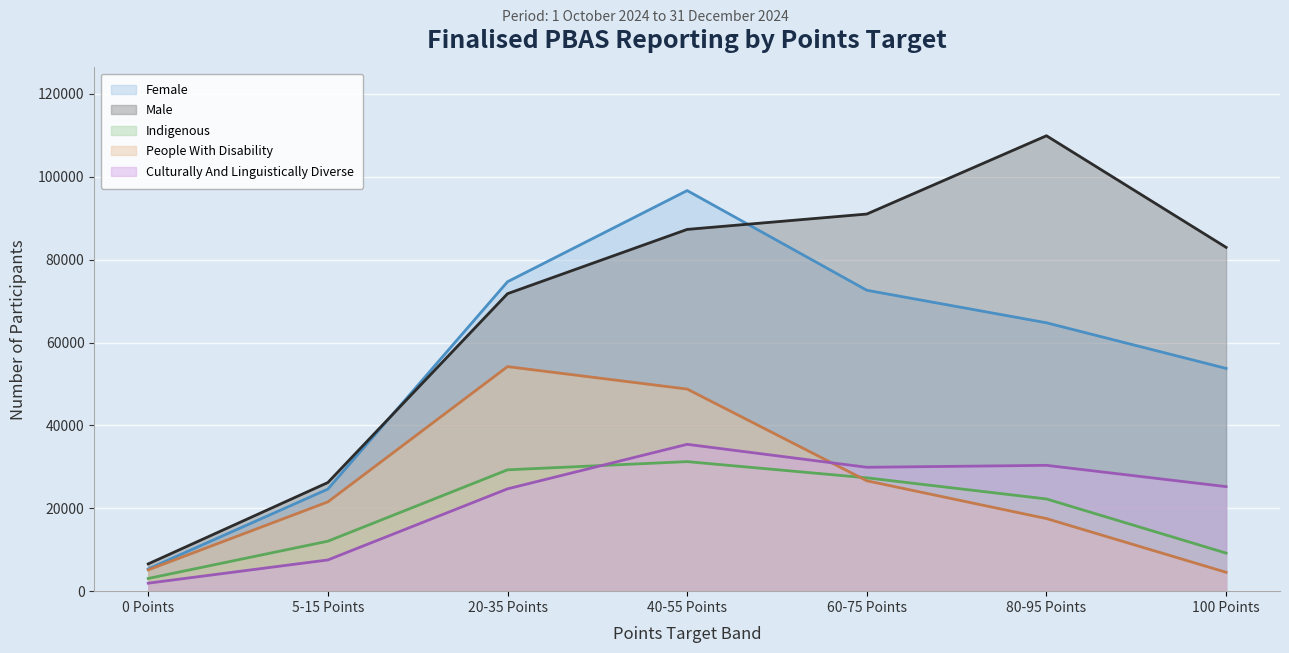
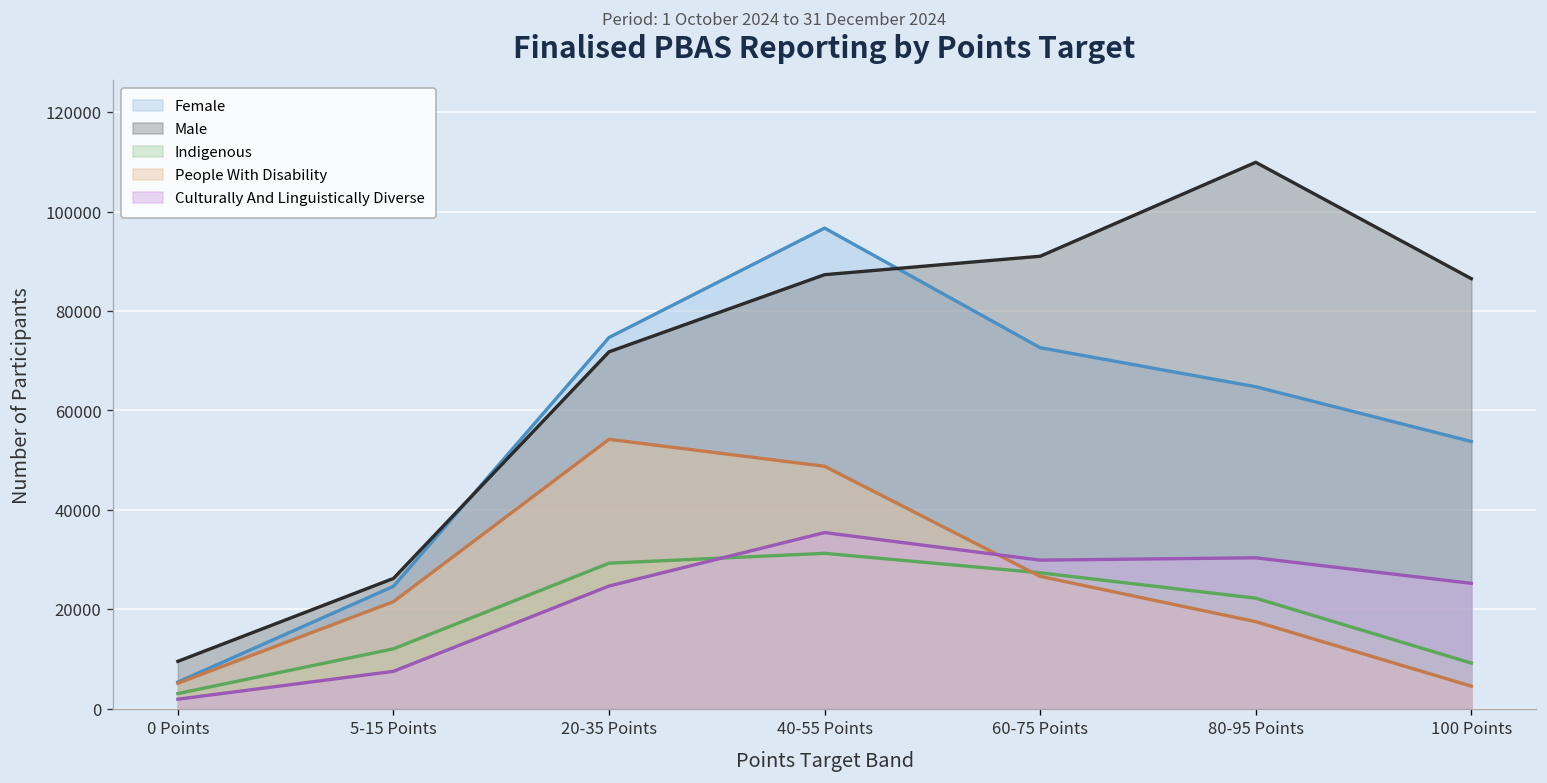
  {
    "Male": {
-     "0 Points": 7000,
+     "0 Points": 10000,
      "5-15 Points": 26000,
      "20-35 Points": 72000,
      "40-55 Points": 87000,
      "60-75 Points": 91000,
      "80-95 Points": 110000,
-     "100 Points": 83000
+     "100 Points": 87000
    }
  }
